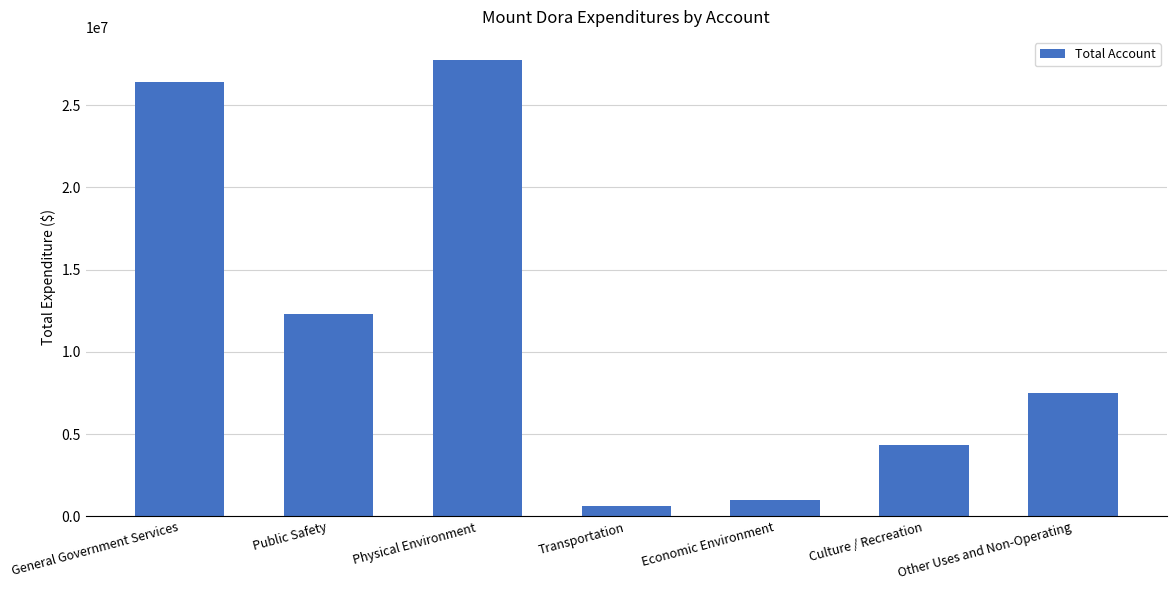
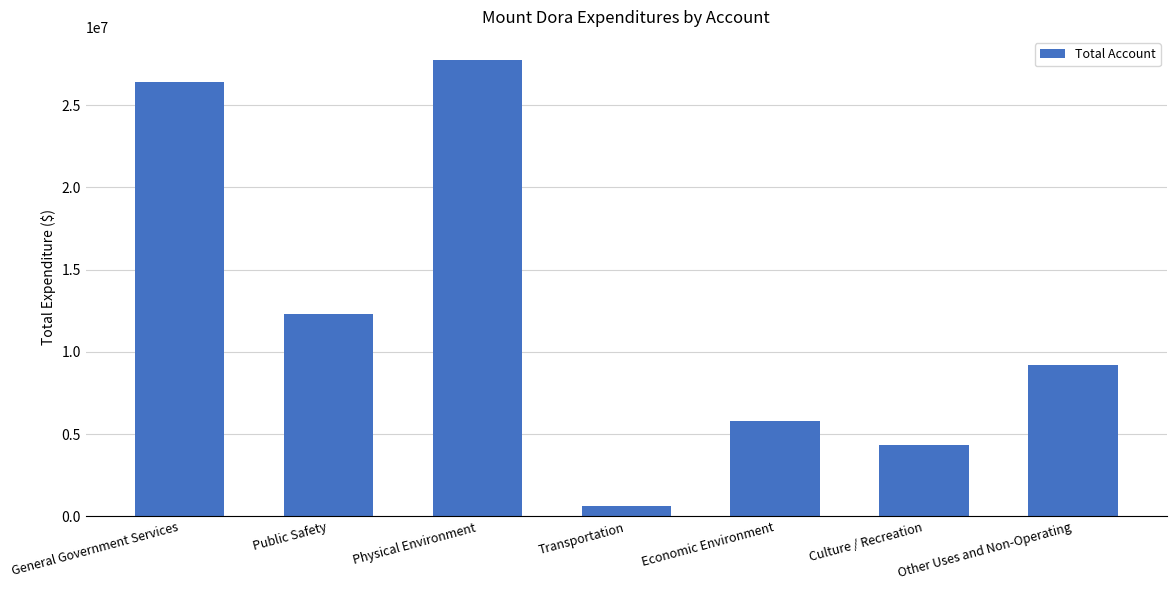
  {
    "General Government Services": 26400000,
    "Public Safety": 12300000,
    "Physical Environment": 27800000,
    "Transportation": 600000,
-   "Economic Environment": 1000000,
+   "Economic Environment": 5800000,
    "Culture / Recreation": 4300000,
-   "Other Uses and Non-Operating": 7500000
+   "Other Uses and Non-Operating": 9200000
  }
